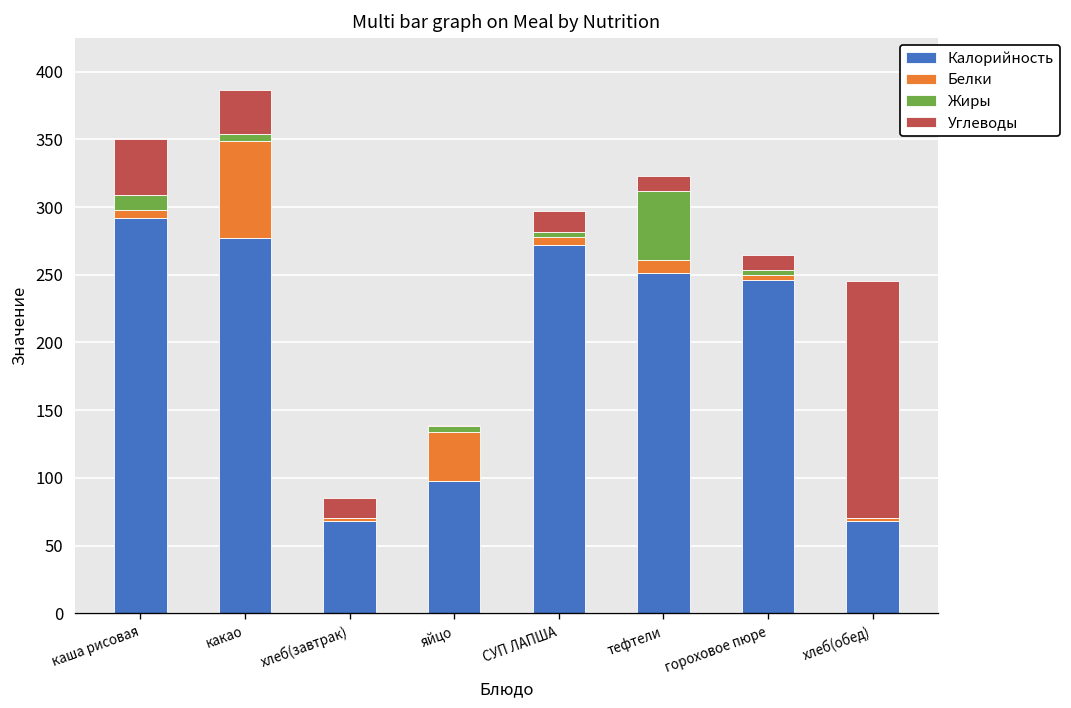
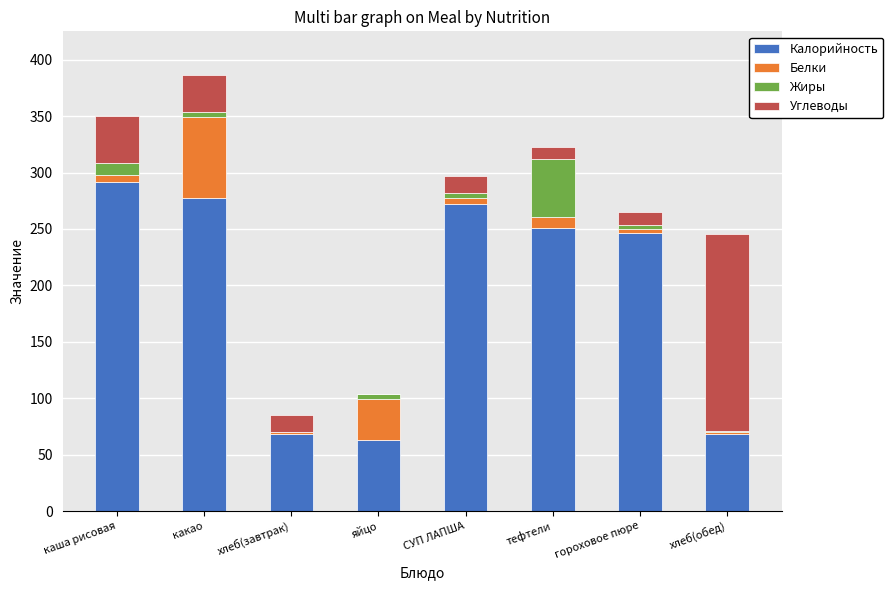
  {
    "Калорийность": {
      "каша рисовая": 292,
      "какао": 277,
      "хлеб(завтрак)": 68,
-     "яйцо": 98,
+     "яйцо": 63,
      "СУП ЛАПША": 272,
      "тефтели": 251,
      "гороховое пюре": 246,
      "хлеб(обед)": 68
    },
    "Белки": {
      "каша рисовая": 6,
      "какао": 72,
      "яйцо": 36,
      "СУП ЛАПША": 6,
      "тефтели": 10,
      "гороховое пюре": 4,
      "хлеб(обед)": 2
    },
    "Жиры": {
      "каша рисовая": 11,
      "какао": 5,
      "хлеб(завтрак)": 0,
      "яйцо": 5,
      "СУП ЛАПША": 4,
      "тефтели": 51,
      "гороховое пюре": 4
    },
    "Углеводы": {
      "каша рисовая": 42,
      "какао": 33,
      "хлеб(завтрак)": 15,
      "СУП ЛАПША": 16,
      "тефтели": 11,
      "гороховое пюре": 11,
      "хлеб(обед)": 175
    }
  }
